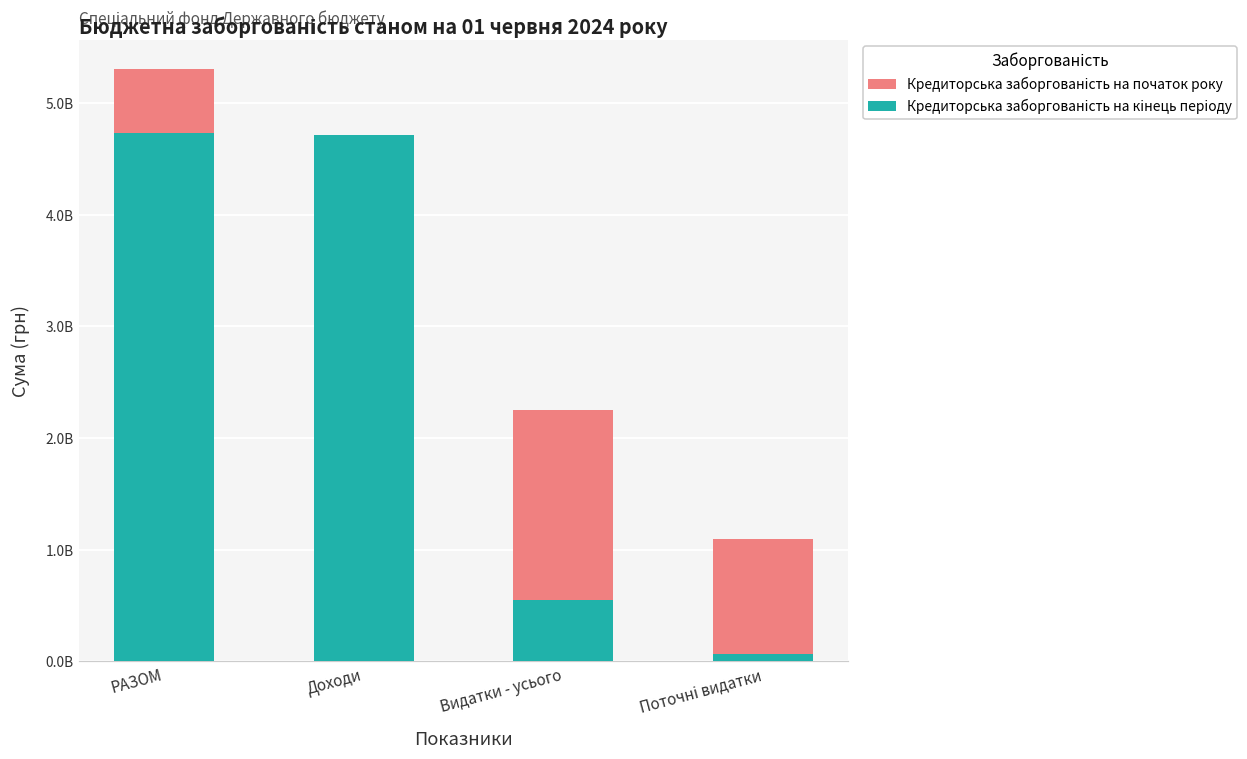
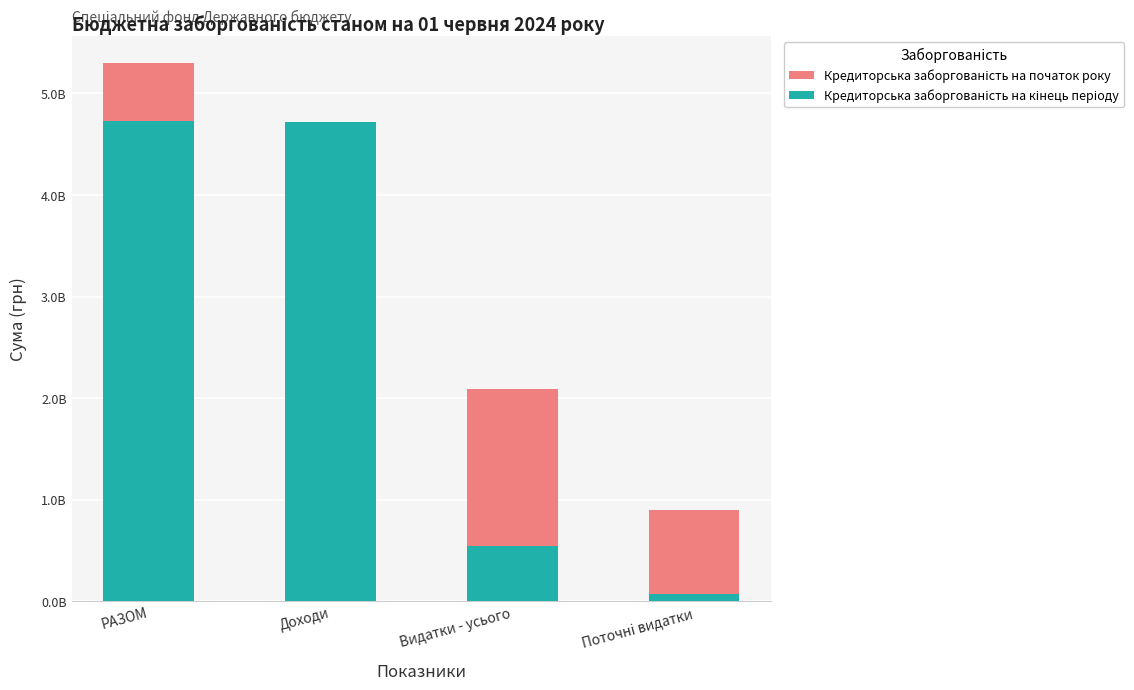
  {
    "Кредиторська заборгованість на початок року": {
      "РАЗОМ": 5300000000,
-     "Видатки - усього": 2250000000,
-     "Поточні видатки": 1090000000
+     "Видатки - усього": 2090000000,
+     "Поточні видатки": 900000000
    },
    "Кредиторська заборгованість на кінець періоду": {
      "Доходи": 4710000000
    }
  }
